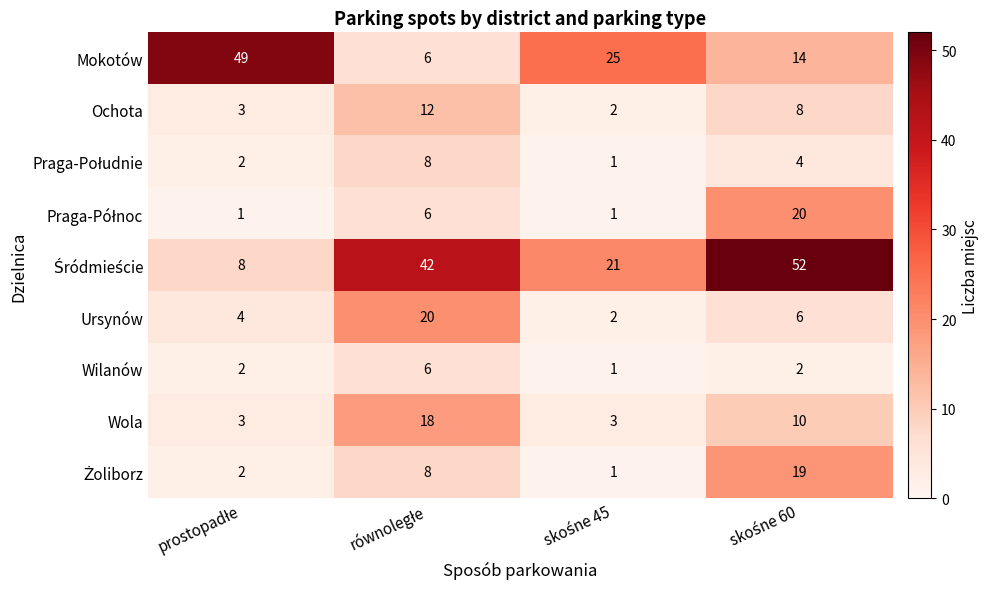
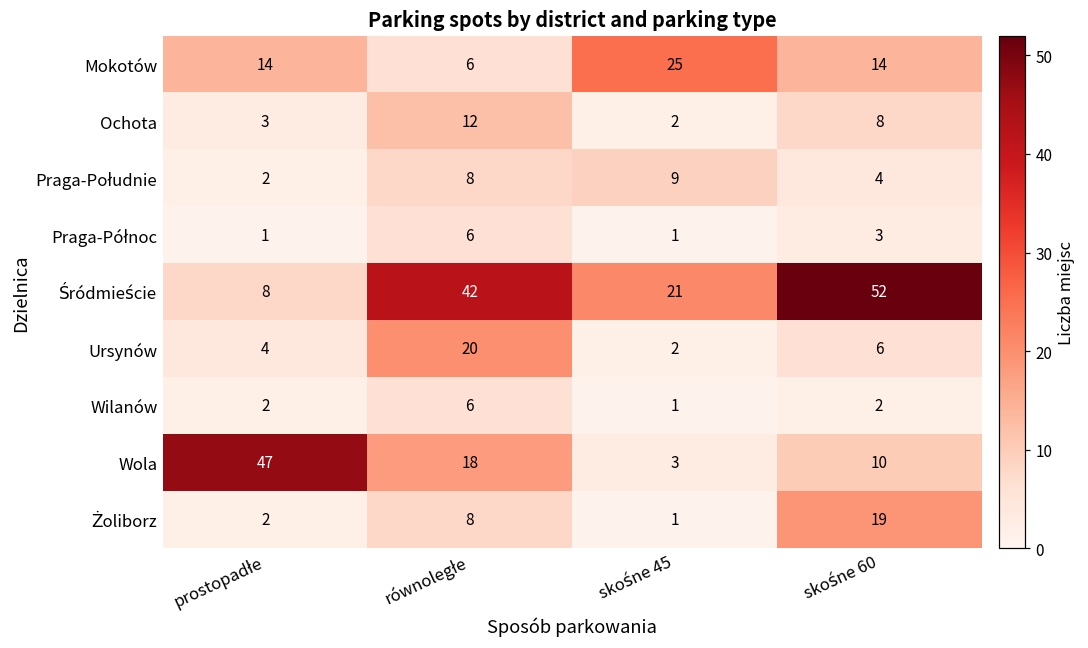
  {
    "Mokotów": {
-     "prostopadłe": 49,
+     "prostopadłe": 14,
      "równoległe": 6,
      "skośne 45": 25,
      "skośne 60": 14
    },
    "Ochota": {
      "prostopadłe": 3,
      "równoległe": 12,
      "skośne 45": 2,
      "skośne 60": 8
    },
    "Praga-Południe": {
      "prostopadłe": 2,
      "równoległe": 8,
-     "skośne 45": 1,
+     "skośne 45": 9,
      "skośne 60": 4
    },
    "Praga-Północ": {
      "prostopadłe": 1,
      "równoległe": 6,
      "skośne 45": 1,
-     "skośne 60": 20
+     "skośne 60": 3
    },
    "Śródmieście": {
      "prostopadłe": 8,
      "równoległe": 42,
      "skośne 45": 21,
      "skośne 60": 52
    },
    "Ursynów": {
      "prostopadłe": 4,
      "równoległe": 20,
      "skośne 45": 2,
      "skośne 60": 6
    },
    "Wilanów": {
      "prostopadłe": 2,
      "równoległe": 6,
      "skośne 45": 1,
      "skośne 60": 2
    },
    "Wola": {
-     "prostopadłe": 3,
+     "prostopadłe": 47,
      "równoległe": 18,
      "skośne 45": 3,
      "skośne 60": 10
    },
    "Żoliborz": {
      "prostopadłe": 2,
      "równoległe": 8,
      "skośne 45": 1,
      "skośne 60": 19
    }
  }
